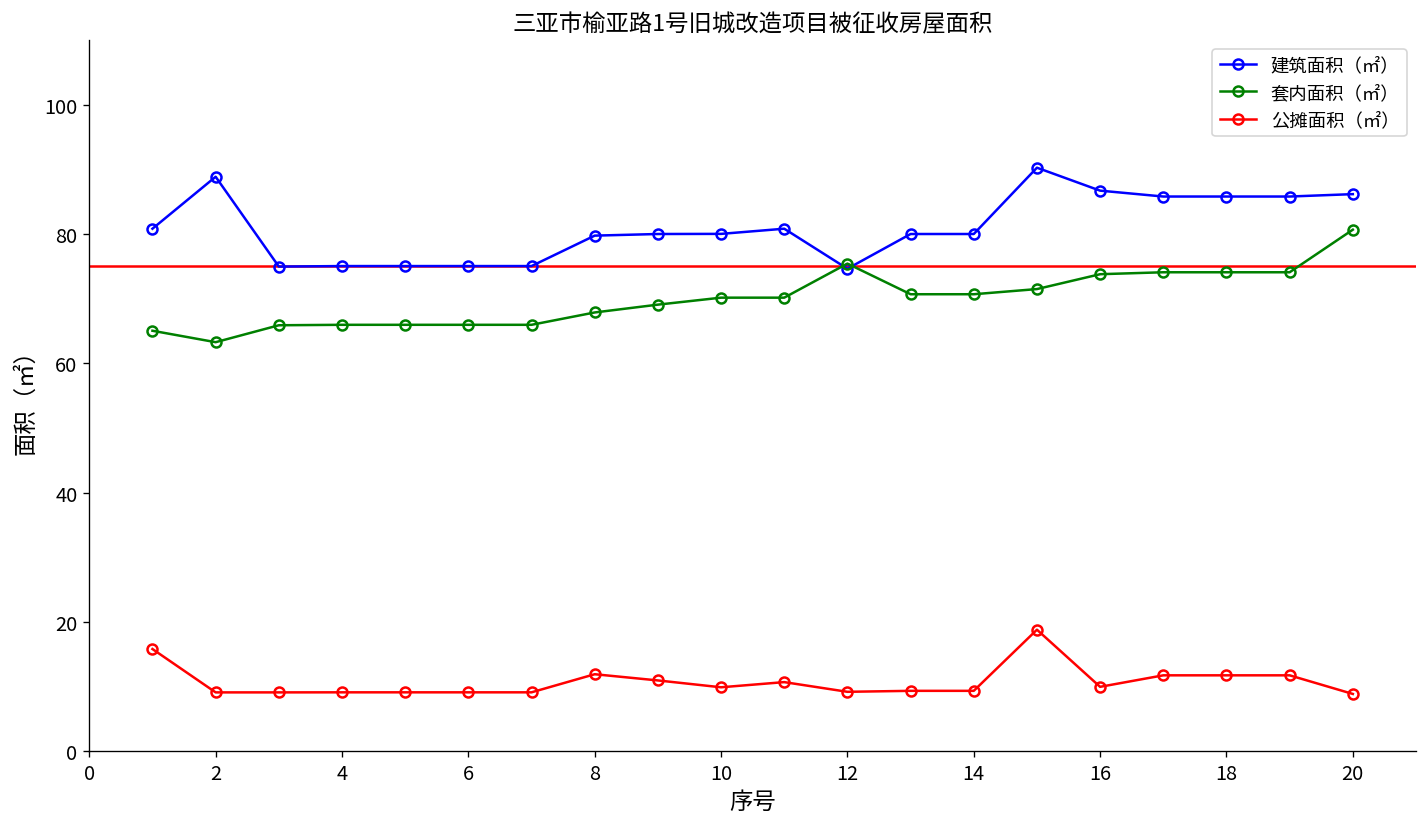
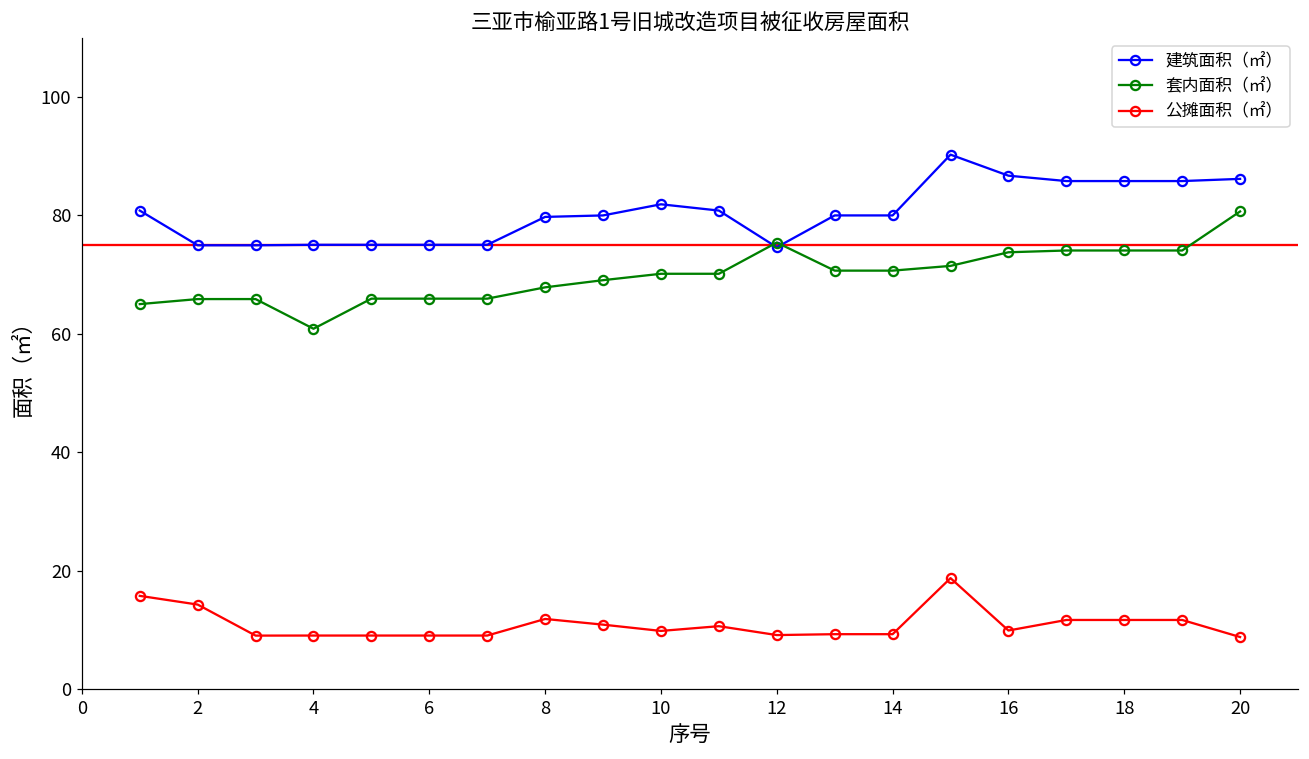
  {
    "建筑面积（㎡）": {
-     "2": 89,
+     "2": 75,
      "4": 75,
      "6": 75,
      "8": 80,
-     "10": 80,
+     "10": 82,
      "12": 75,
      "14": 80,
      "16": 87,
      "18": 86,
      "20": 86
    },
    "套内面积（㎡）": {
-     "2": 63,
-     "4": 66,
+     "2": 66,
+     "4": 61,
      "6": 66,
      "8": 68,
      "10": 70,
      "12": 75,
      "14": 71,
      "16": 74,
      "18": 74,
      "20": 81
    },
    "公摊面积（㎡）": {
-     "2": 9,
+     "2": 14,
      "4": 9,
      "6": 9,
      "8": 12,
      "10": 10,
      "12": 9,
      "14": 9,
      "16": 10,
      "18": 12,
      "20": 9
    }
  }
